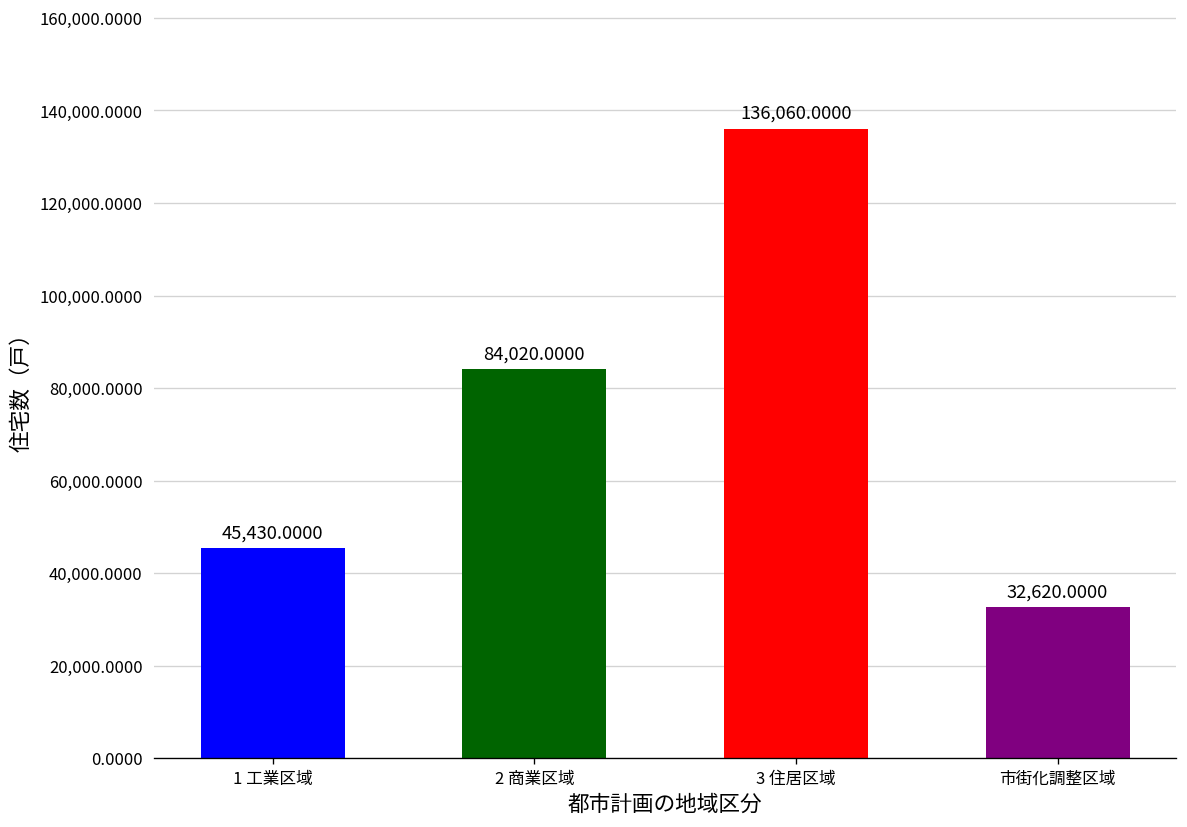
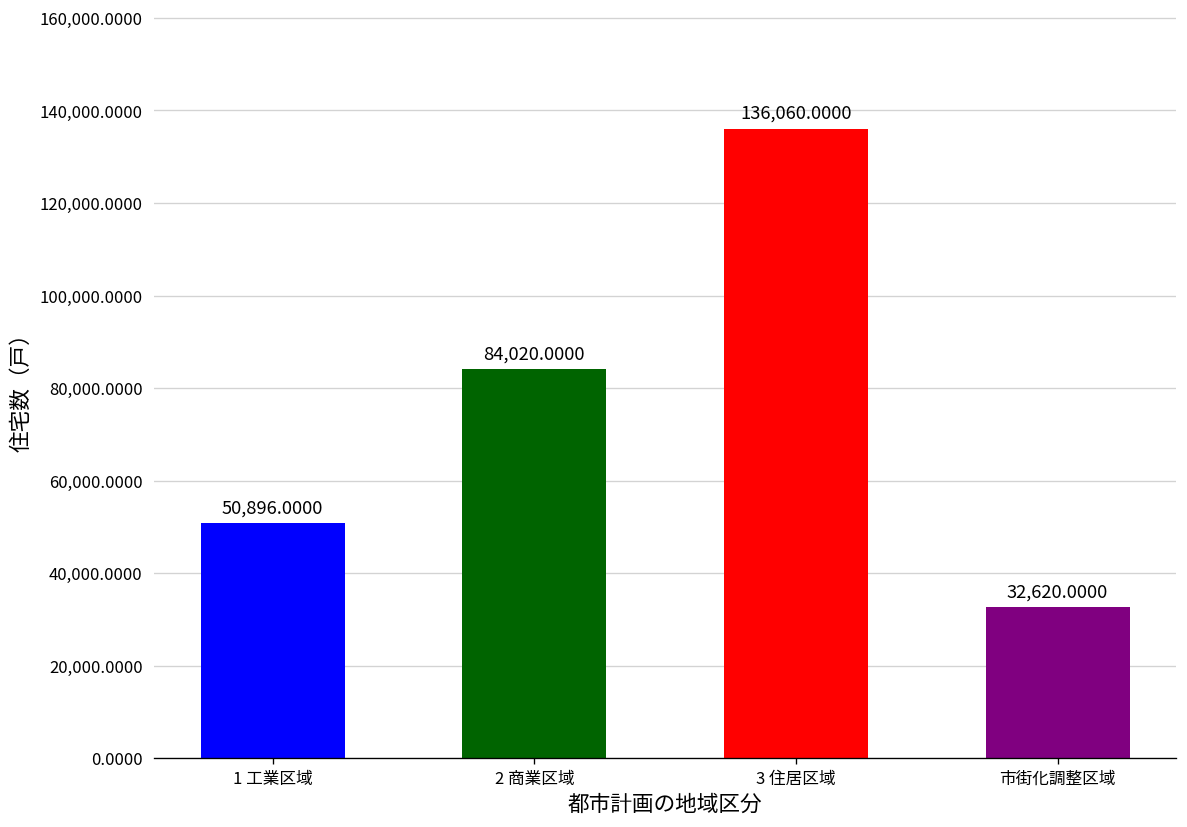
  {
-   "1 工業区域": "45,430.0000",
+   "1 工業区域": "50,896.0000",
    "2 商業区域": "84,020.0000",
    "3 住居区域": "136,060.0000",
    "市街化調整区域": "32,620.0000"
  }
